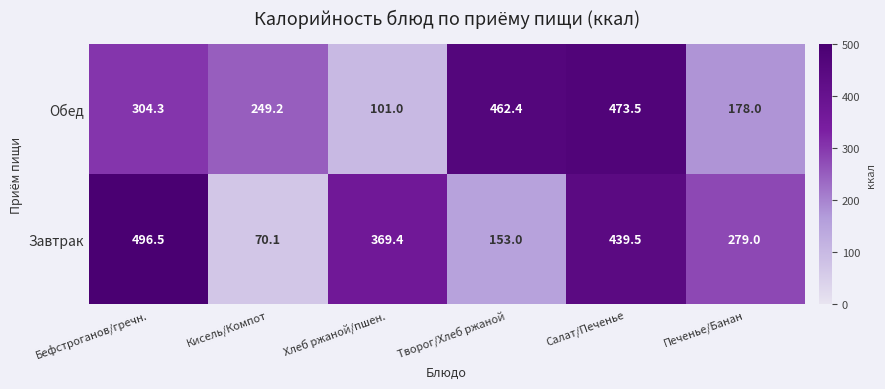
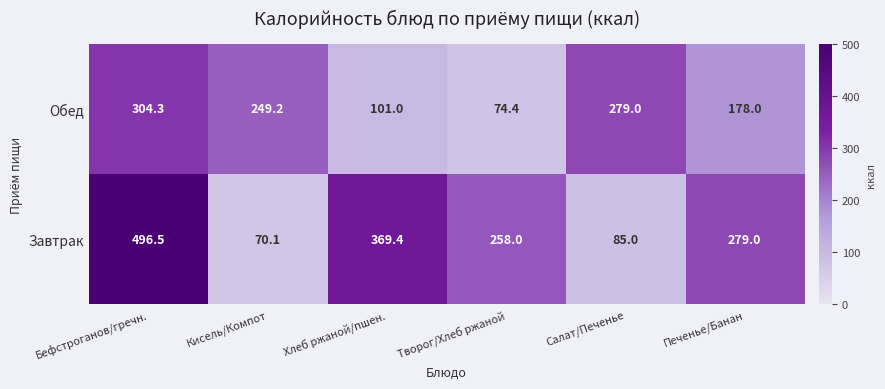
  {
    "Обед": {
      "Бефстроганов/гречн.": 304.3,
      "Кисель/Компот": 249.2,
      "Хлеб ржаной/пшен.": 101.0,
-     "Творог/Хлеб ржаной": 462.4,
-     "Салат/Печенье": 473.5,
+     "Творог/Хлеб ржаной": 74.4,
+     "Салат/Печенье": 279.0,
      "Печенье/Банан": 178.0
    },
    "Завтрак": {
      "Бефстроганов/гречн.": 496.5,
      "Кисель/Компот": 70.1,
      "Хлеб ржаной/пшен.": 369.4,
-     "Творог/Хлеб ржаной": 153.0,
-     "Салат/Печенье": 439.5,
+     "Творог/Хлеб ржаной": 258.0,
+     "Салат/Печенье": 85.0,
      "Печенье/Банан": 279.0
    }
  }
